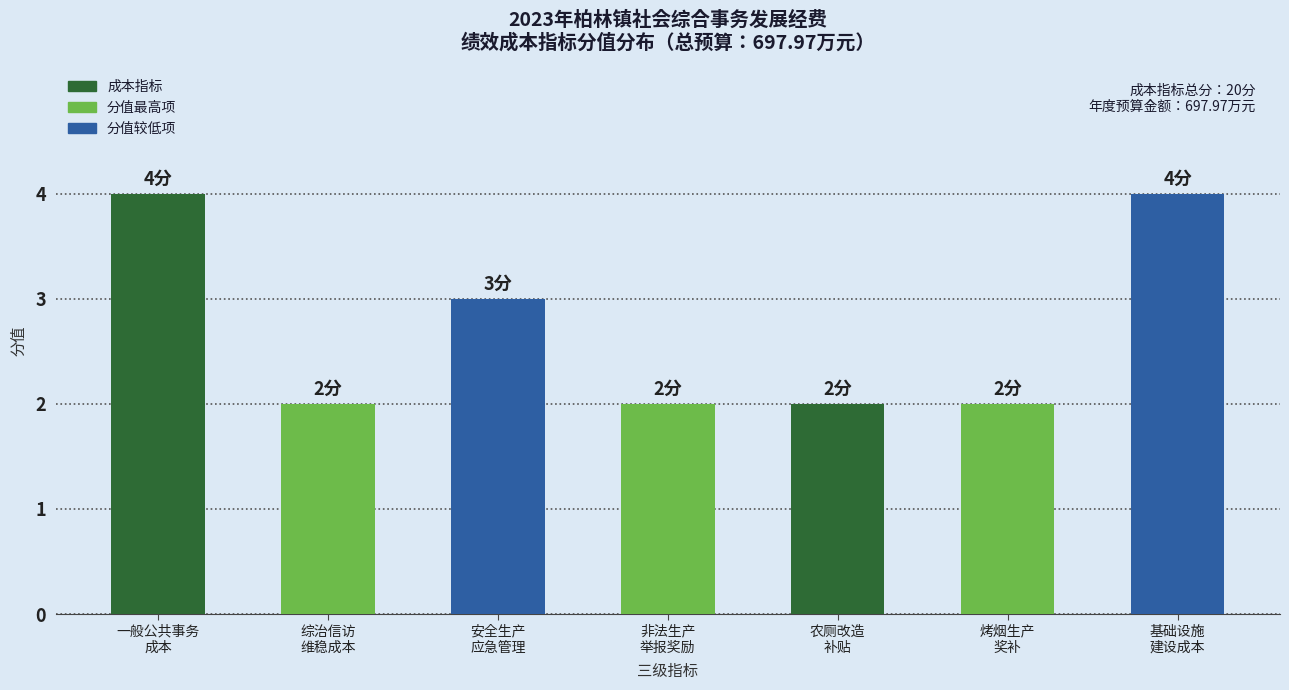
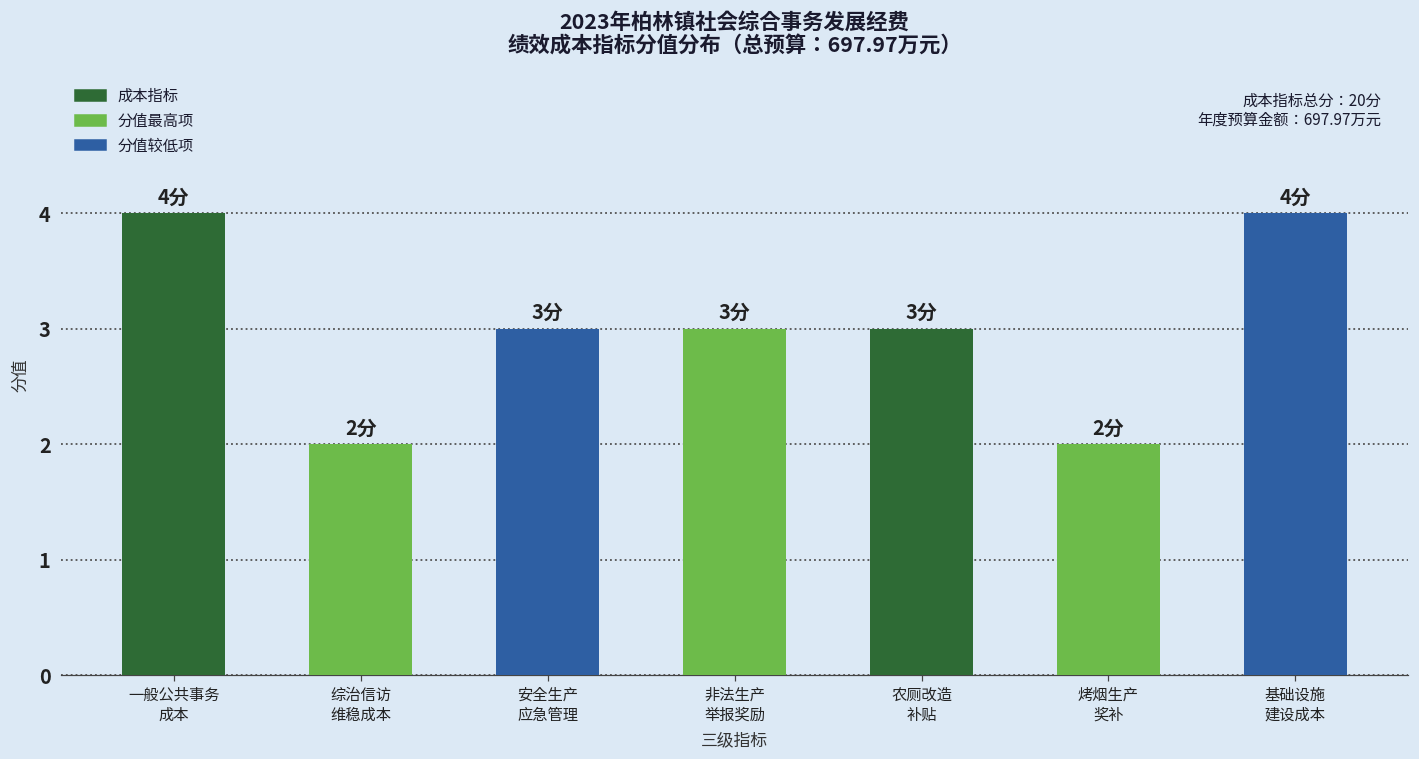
  {
    "一般公共事务 成本": "4分",
    "综治信访 维稳成本": "2分",
    "安全生产 应急管理": "3分",
-   "非法生产 举报奖励": "2分",
-   "农厕改造 补贴": "2分",
+   "非法生产 举报奖励": "3分",
+   "农厕改造 补贴": "3分",
    "烤烟生产 奖补": "2分",
    "基础设施 建设成本": "4分"
  }
